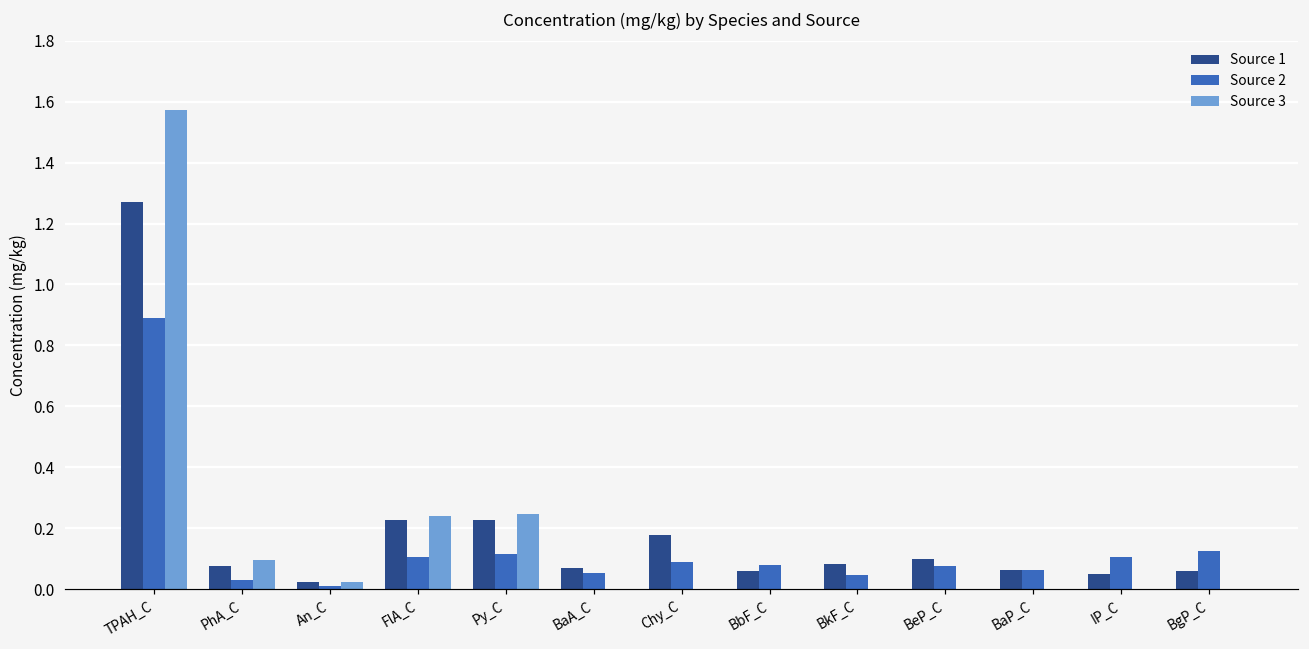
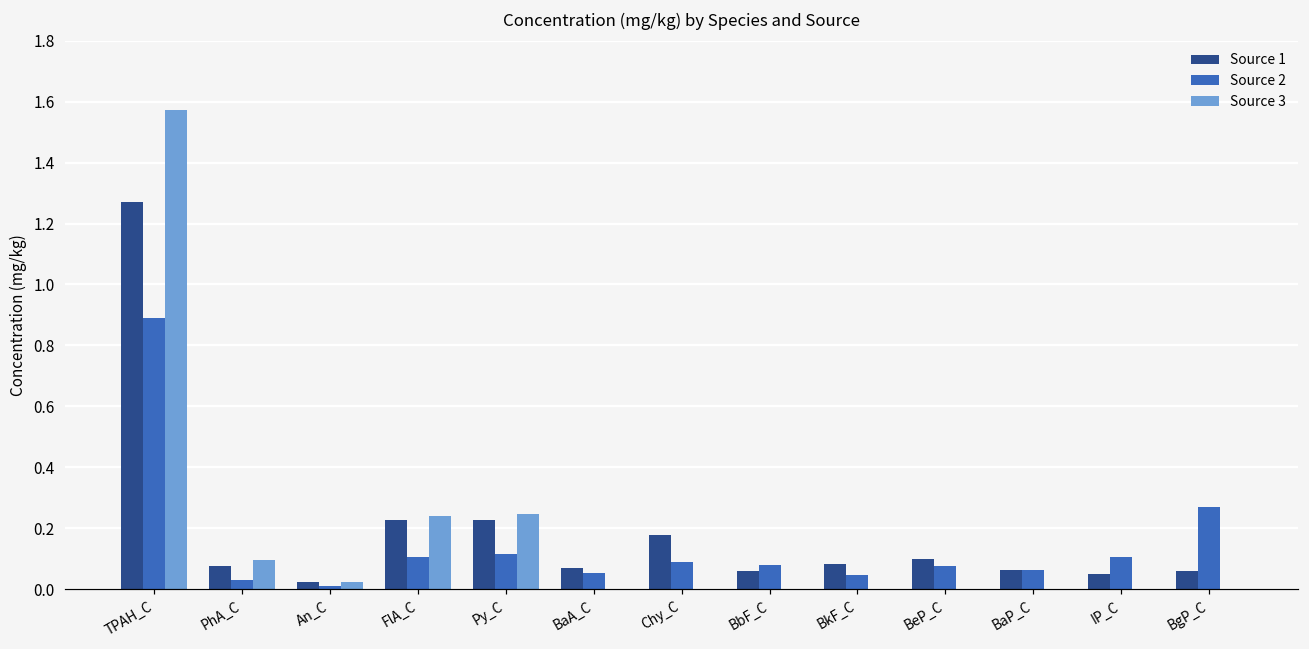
  {
    "Source 1": {
      "TPAH_C": 1.27,
      "PhA_C": 0.08,
      "An_C": 0.02,
      "FlA_C": 0.23,
      "Py_C": 0.23,
      "BaA_C": 0.07,
      "Chy_C": 0.18,
      "BbF_C": 0.06,
      "BkF_C": 0.08,
      "BeP_C": 0.10,
      "BaP_C": 0.06,
      "IP_C": 0.05,
      "BgP_C": 0.06
    },
    "Source 2": {
      "TPAH_C": 0.89,
      "PhA_C": 0.03,
      "An_C": 0.01,
      "FlA_C": 0.11,
      "Py_C": 0.12,
      "BaA_C": 0.05,
      "Chy_C": 0.09,
      "BbF_C": 0.08,
      "BkF_C": 0.05,
      "BeP_C": 0.08,
      "BaP_C": 0.06,
      "IP_C": 0.10,
-     "BgP_C": 0.13
+     "BgP_C": 0.27
    },
    "Source 3": {
      "TPAH_C": 1.57,
      "PhA_C": 0.09,
      "An_C": 0.02,
      "FlA_C": 0.24,
      "Py_C": 0.25,
      "BaA_C": 0.00,
      "Chy_C": 0.00,
      "BbF_C": 0.00,
      "BkF_C": 0.00,
      "BeP_C": 0.00,
      "BaP_C": 0.00,
      "IP_C": 0.00,
      "BgP_C": 0.00
    }
  }
